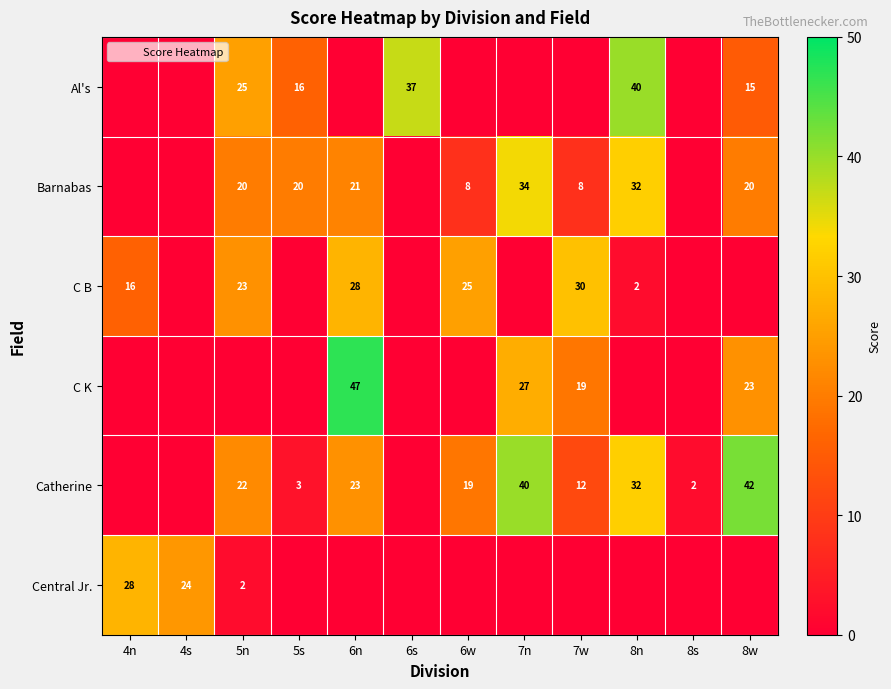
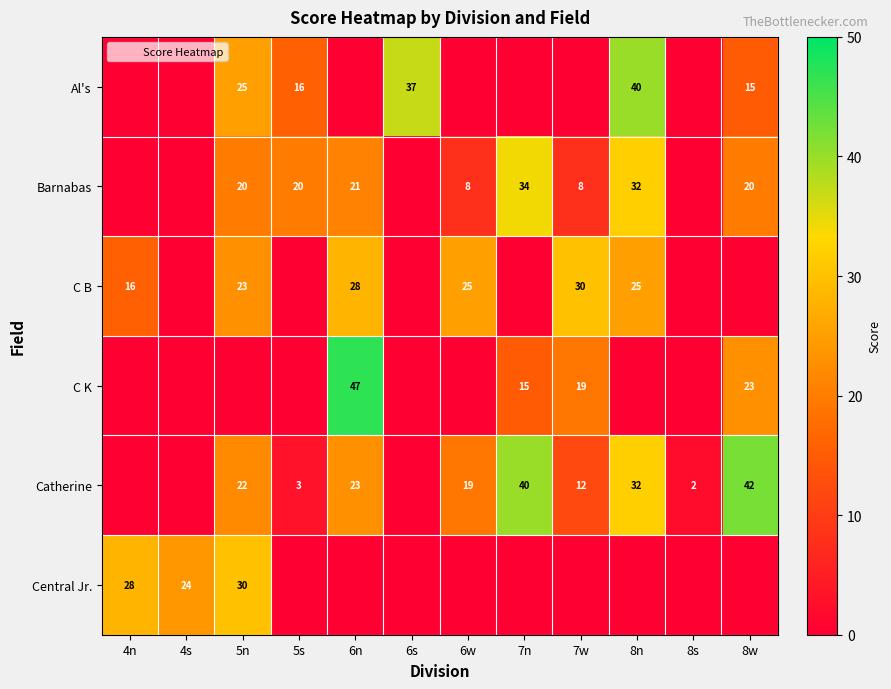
  {
    "Al's": {
      "5n": 25,
      "5s": 16,
      "6s": 37,
      "8n": 40,
      "8w": 15
    },
    "Barnabas": {
      "5n": 20,
      "5s": 20,
      "6n": 21,
      "6w": 8,
      "7n": 34,
      "7w": 8,
      "8n": 32,
      "8w": 20
    },
    "C B": {
      "4n": 16,
      "5n": 23,
      "6n": 28,
      "6w": 25,
      "7w": 30,
-     "8n": 2
+     "8n": 25
    },
    "C K": {
      "6n": 47,
-     "7n": 27,
+     "7n": 15,
      "7w": 19,
      "8w": 23
    },
    "Catherine": {
      "5n": 22,
      "5s": 3,
      "6n": 23,
      "6w": 19,
      "7n": 40,
      "7w": 12,
      "8n": 32,
      "8s": 2,
      "8w": 42
    },
    "Central Jr.": {
      "4n": 28,
      "4s": 24,
-     "5n": 2
+     "5n": 30
    }
  }
